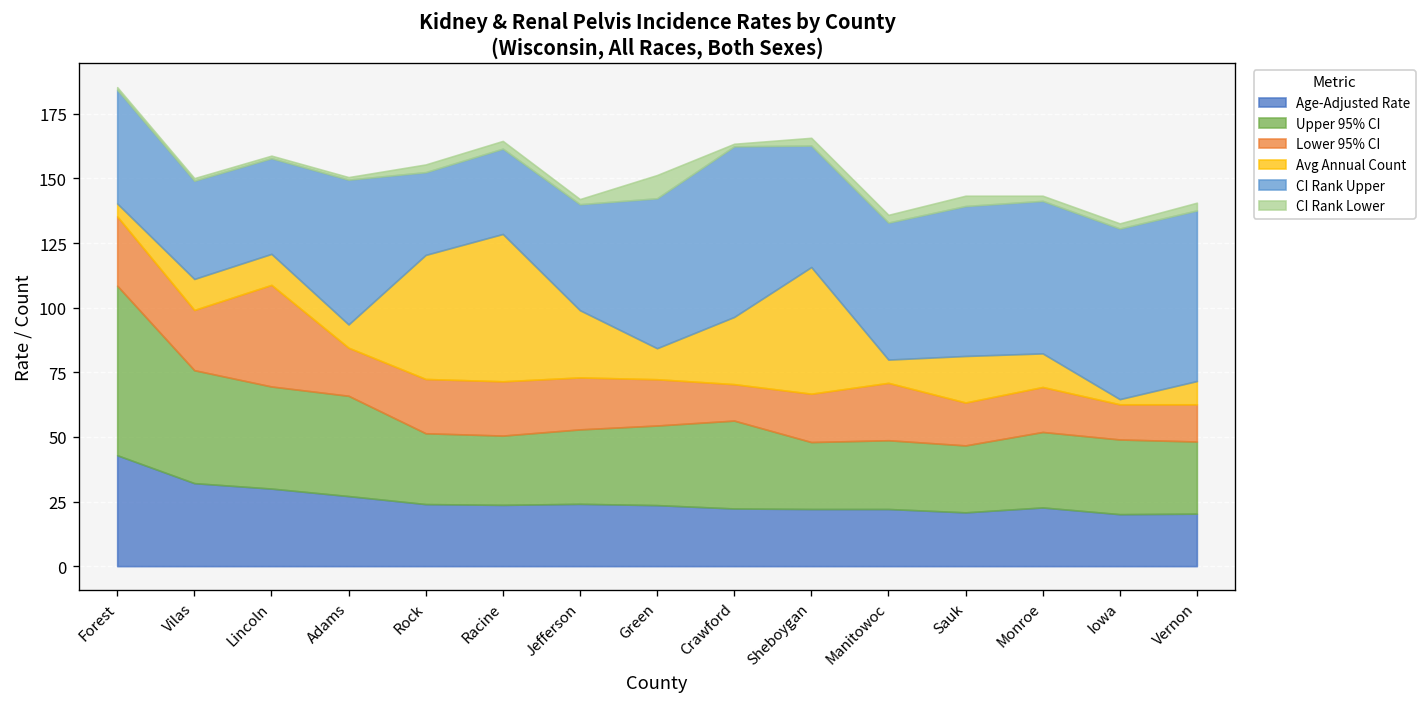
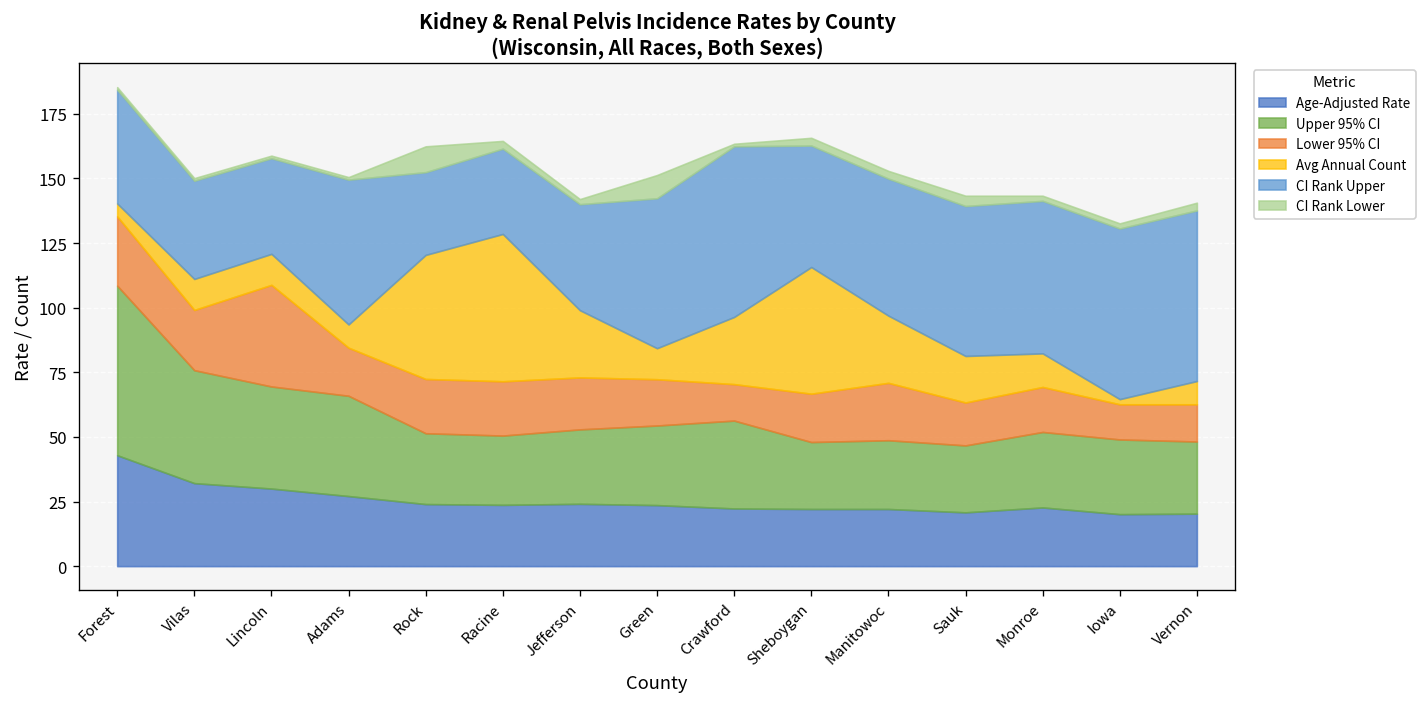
  {
    "Upper 95% CI": {
      "Forest": 66,
      "Vilas": 44,
      "Lincoln": 40,
      "Adams": 39,
      "Rock": 27,
      "Racine": 27,
      "Jefferson": 29,
      "Green": 31,
      "Crawford": 34,
      "Sheboygan": 26,
      "Manitowoc": 27,
      "Sauk": 26,
      "Monroe": 29,
      "Iowa": 29,
      "Vernon": 28
    },
    "Lower 95% CI": {
      "Forest": 27,
      "Vilas": 23,
      "Lincoln": 39,
      "Adams": 19,
      "Rock": 21,
      "Racine": 21,
      "Jefferson": 20,
      "Green": 18,
      "Crawford": 14,
      "Sheboygan": 19,
      "Manitowoc": 22,
      "Sauk": 17,
      "Monroe": 17,
      "Iowa": 14,
      "Vernon": 14
    },
    "Avg Annual Count": {
      "Forest": 5,
      "Vilas": 12,
      "Lincoln": 12,
      "Adams": 9,
      "Rock": 48,
      "Racine": 57,
      "Jefferson": 26,
      "Green": 12,
      "Crawford": 26,
      "Sheboygan": 49,
-     "Manitowoc": 9,
+     "Manitowoc": 26,
      "Sauk": 18,
      "Monroe": 13,
      "Iowa": 2,
      "Vernon": 9
    },
    "CI Rank Lower": {
-     "Rock": 3,
+     "Rock": 10,
      "Racine": 3,
      "Jefferson": 2,
      "Green": 9,
      "Sheboygan": 3,
      "Manitowoc": 3,
      "Sauk": 4,
      "Monroe": 2,
      "Iowa": 2,
      "Vernon": 3
    }
  }
